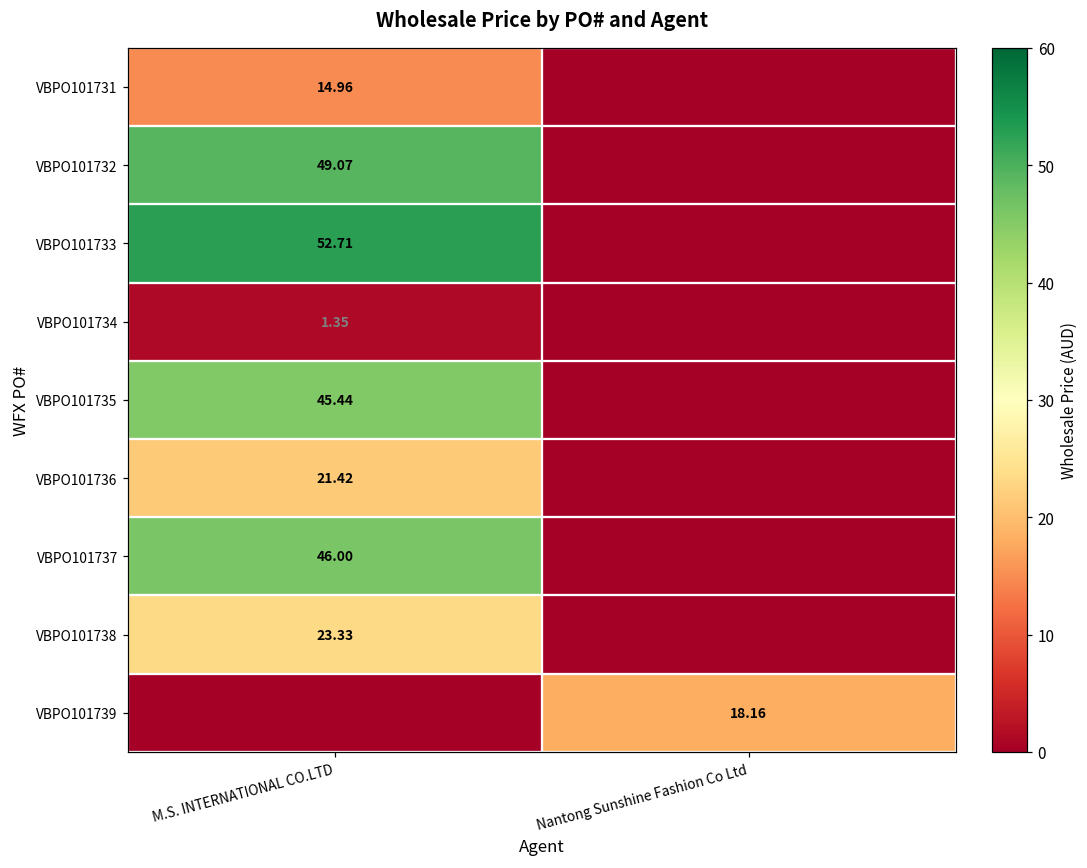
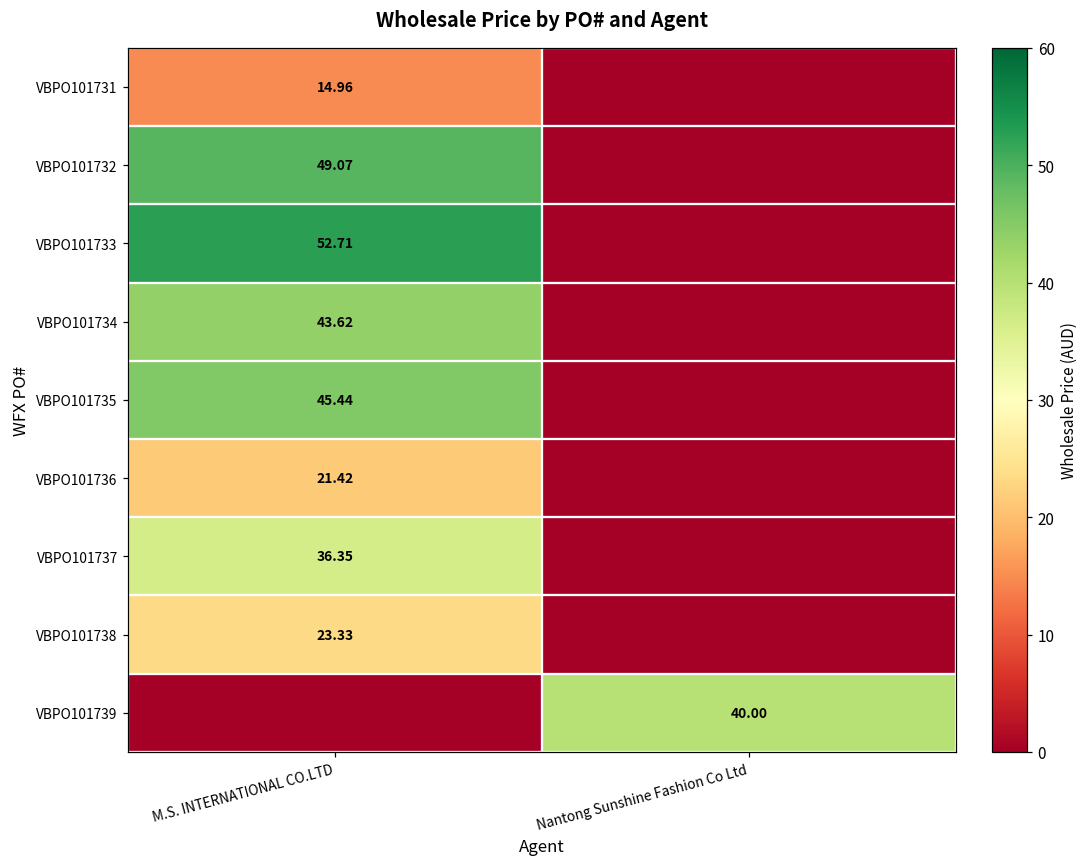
  {
    "VBPO101731": {
      "M.S. INTERNATIONAL CO.LTD": 14.96
    },
    "VBPO101732": {
      "M.S. INTERNATIONAL CO.LTD": 49.07
    },
    "VBPO101733": {
      "M.S. INTERNATIONAL CO.LTD": 52.71
    },
    "VBPO101734": {
-     "M.S. INTERNATIONAL CO.LTD": 1.35
+     "M.S. INTERNATIONAL CO.LTD": 43.62
    },
    "VBPO101735": {
      "M.S. INTERNATIONAL CO.LTD": 45.44
    },
    "VBPO101736": {
      "M.S. INTERNATIONAL CO.LTD": 21.42
    },
    "VBPO101737": {
-     "M.S. INTERNATIONAL CO.LTD": 46.00
+     "M.S. INTERNATIONAL CO.LTD": 36.35
    },
    "VBPO101738": {
      "M.S. INTERNATIONAL CO.LTD": 23.33
    },
    "VBPO101739": {
-     "Nantong Sunshine Fashion Co Ltd": 18.16
+     "Nantong Sunshine Fashion Co Ltd": 40.00
    }
  }
